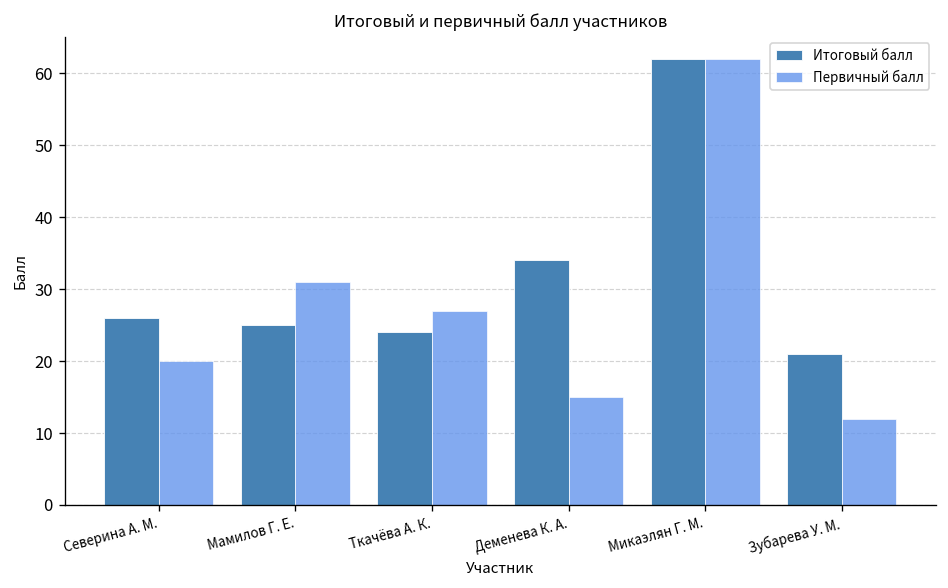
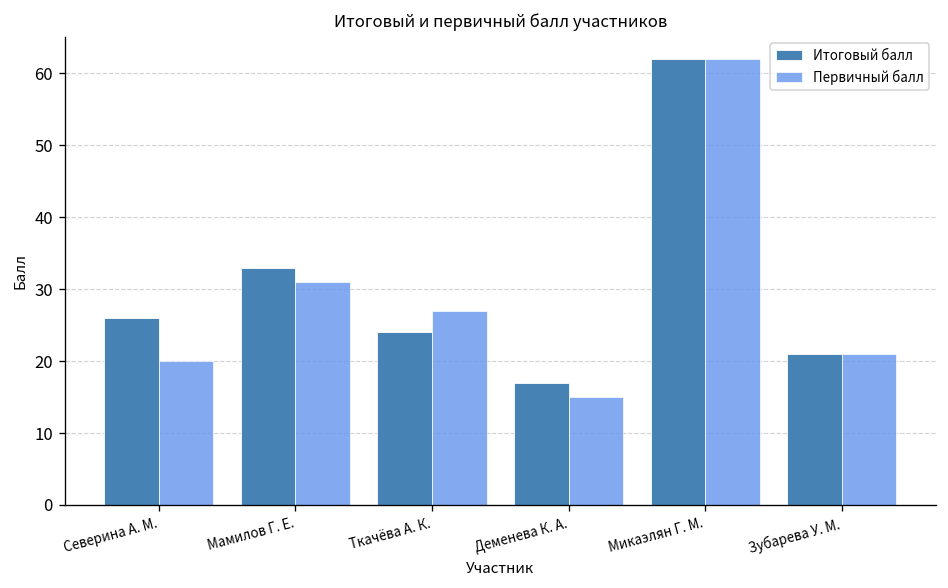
  {
    "Итоговый балл": {
      "Северина А. М.": 26,
-     "Мамилов Г. Е.": 25,
+     "Мамилов Г. Е.": 33,
      "Ткачёва А. К.": 24,
-     "Деменева К. А.": 34,
+     "Деменева К. А.": 17,
      "Микаэлян Г. М.": 62,
      "Зубарева У. М.": 21
    },
    "Первичный балл": {
      "Северина А. М.": 20,
      "Мамилов Г. Е.": 31,
      "Ткачёва А. К.": 27,
      "Деменева К. А.": 15,
      "Микаэлян Г. М.": 62,
-     "Зубарева У. М.": 12
+     "Зубарева У. М.": 21
    }
  }
